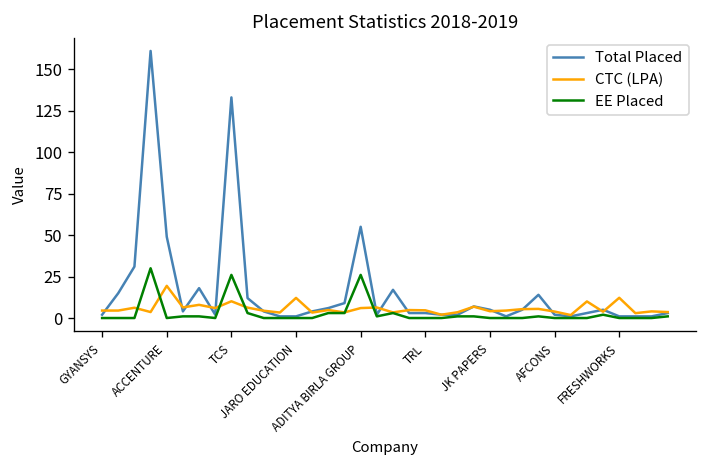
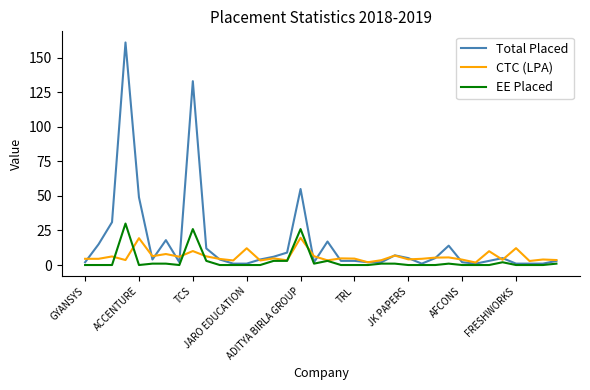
  {
    "Total Placed": {
      "GYANSYS": 2,
      "ACCENTURE": 49,
      "TCS": 133,
      "ADITYA BIRLA GROUP": 55,
      "AFCONS": 2
    },
    "CTC (LPA)": {
      "GYANSYS": 5,
      "ACCENTURE": 19,
      "TCS": 10,
      "JARO EDUCATION": 12,
-     "ADITYA BIRLA GROUP": 6,
+     "ADITYA BIRLA GROUP": 20,
      "AFCONS": 4,
      "FRESHWORKS": 12
    },
    "EE Placed": {
      "GYANSYS": 0,
      "ACCENTURE": 0,
      "TCS": 26,
      "ADITYA BIRLA GROUP": 26,
      "TRL": 0,
      "JK PAPERS": 0,
      "AFCONS": 0
    }
  }
